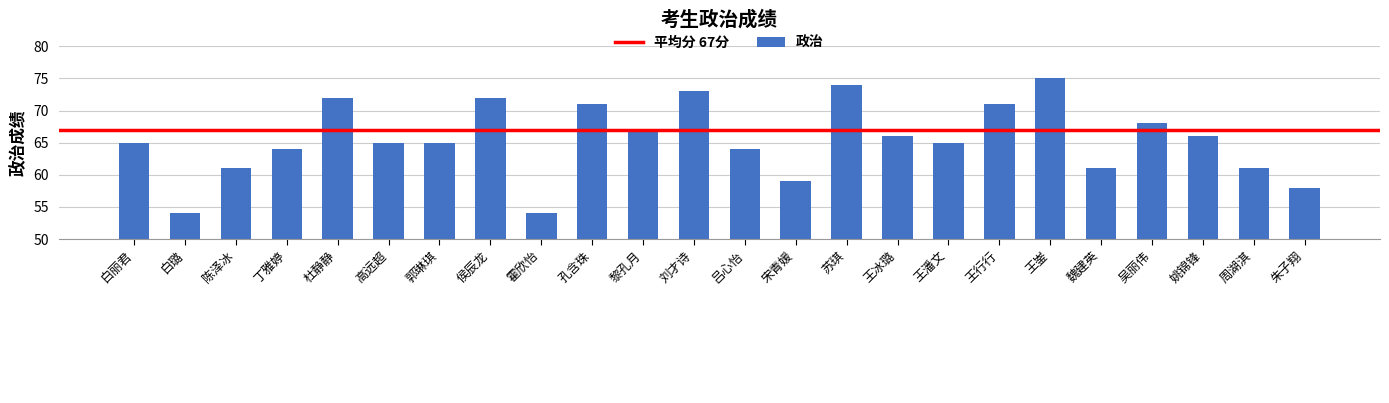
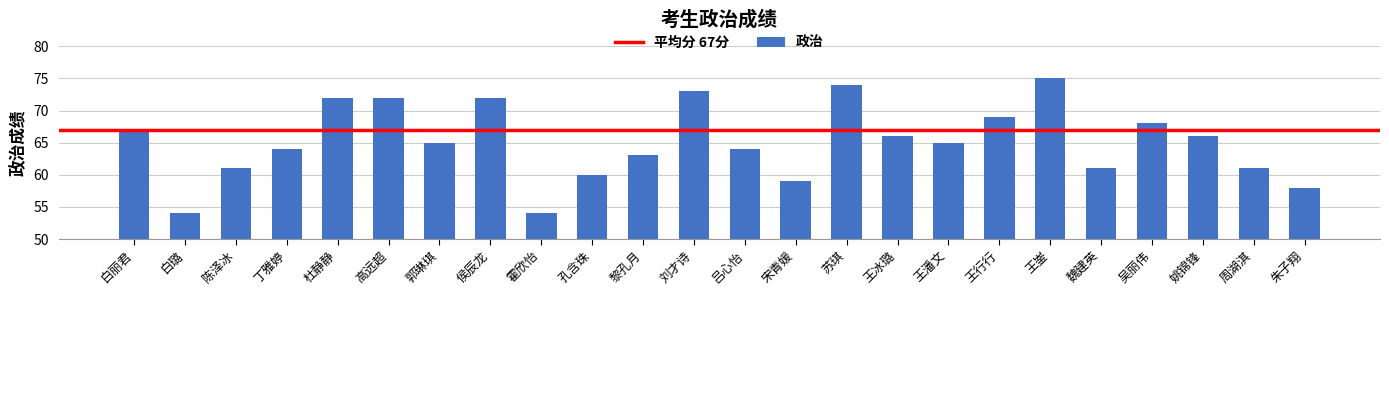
  {
-   "白丽君": 65,
+   "白丽君": 67,
    "白璐": 54,
    "陈泽冰": 61,
    "丁雅婷": 64,
    "杜静静": 72,
-   "高远超": 65,
+   "高远超": 72,
    "郭琳琪": 65,
    "侯辰龙": 72,
    "霍欣怡": 54,
-   "孔含珠": 71,
-   "黎孔月": 67,
+   "孔含珠": 60,
+   "黎孔月": 63,
    "刘才诗": 73,
    "吕心怡": 64,
    "宋青媛": 59,
    "苏琪": 74,
    "王冰璐": 66,
    "王潘文": 65,
-   "王行行": 71,
+   "王行行": 69,
    "王崟": 75,
    "魏建英": 61,
    "吴丽伟": 68,
    "姚锦锋": 66,
    "周湖淇": 61,
    "朱子翔": 58
  }
